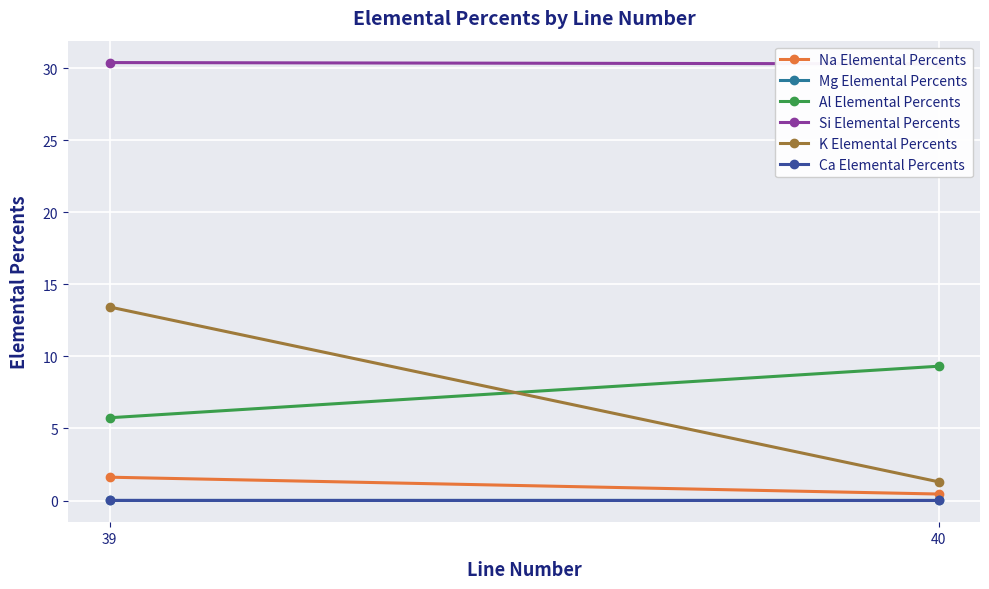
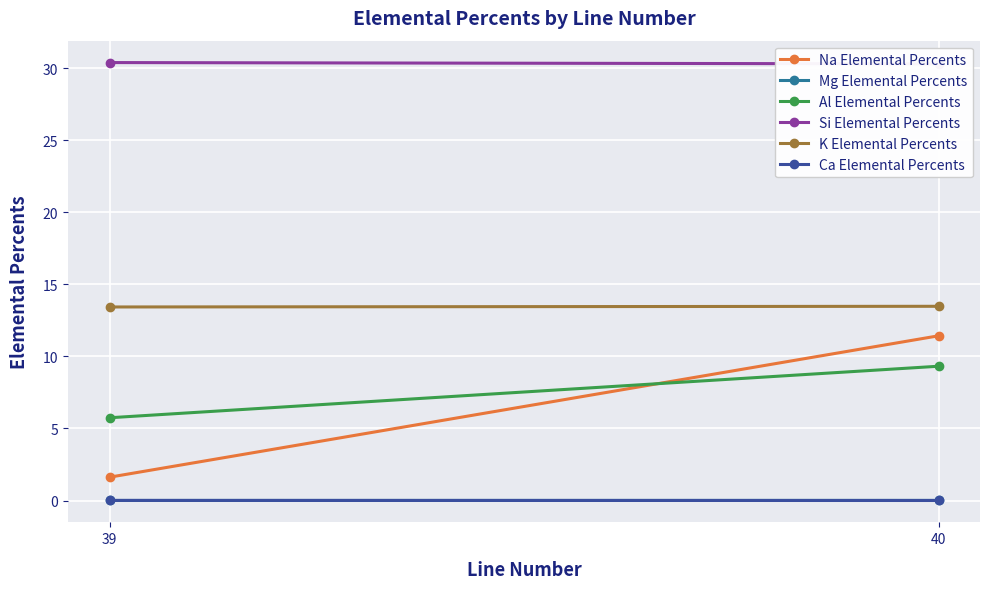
  {
    "Na Elemental Percents": {
      "39": 1.6,
-     "40": 0.5
+     "40": 11.4
    },
    "Al Elemental Percents": {
      "39": 5.7,
      "40": 9.3
    },
    "Si Elemental Percents": {
      "39": 30.4
    },
    "K Elemental Percents": {
      "39": 13.4,
-     "40": 1.3
+     "40": 13.5
    }
  }
